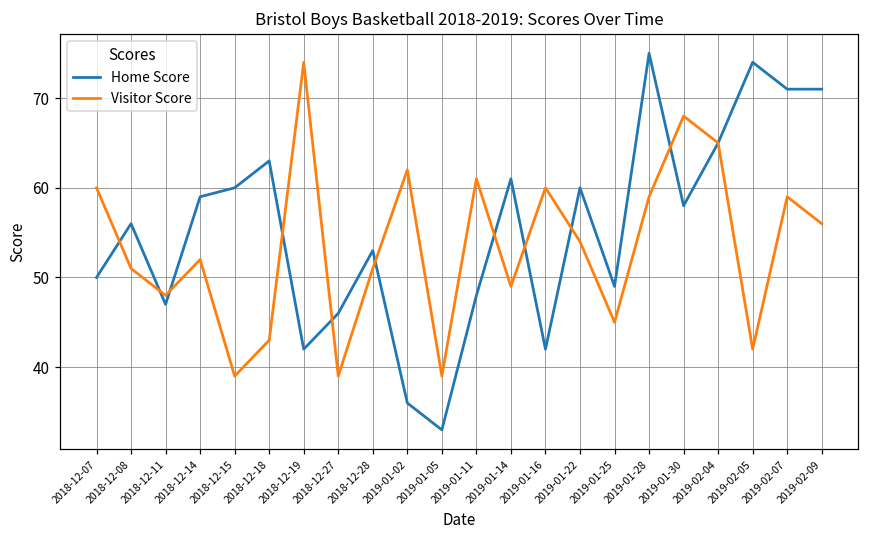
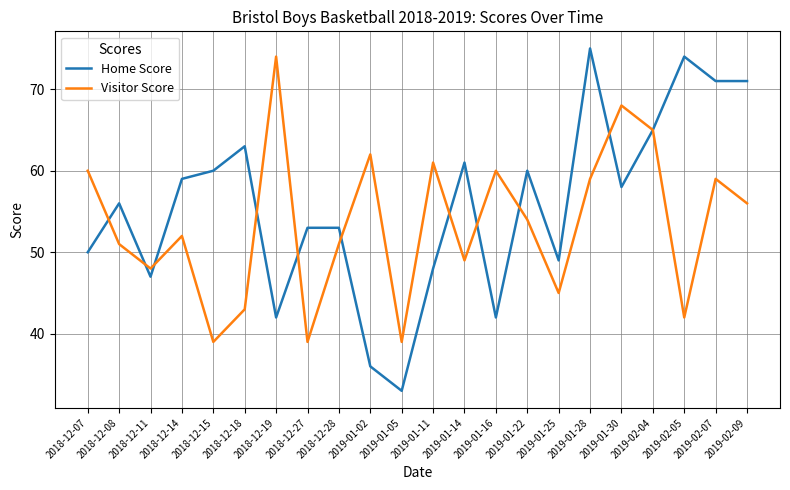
  {
    "Home Score": {
      "2018-12-07": 50,
      "2018-12-08": 56,
      "2018-12-11": 47,
      "2018-12-14": 59,
      "2018-12-15": 60,
      "2018-12-18": 63,
      "2018-12-19": 42,
-     "2018-12-27": 46,
+     "2018-12-27": 53,
      "2018-12-28": 53,
      "2019-01-02": 36,
      "2019-01-05": 33,
      "2019-01-11": 48,
      "2019-01-14": 61,
      "2019-01-16": 42,
      "2019-01-22": 60,
      "2019-01-25": 49,
      "2019-01-28": 75,
      "2019-01-30": 58,
      "2019-02-05": 74,
      "2019-02-07": 71,
      "2019-02-09": 71
    },
    "Visitor Score": {
      "2018-12-07": 60,
      "2018-12-08": 51,
      "2018-12-11": 48,
      "2018-12-14": 52,
      "2018-12-15": 39,
      "2018-12-18": 43,
      "2018-12-19": 74,
      "2018-12-27": 39,
      "2018-12-28": 51,
      "2019-01-02": 62,
      "2019-01-05": 39,
      "2019-01-11": 61,
      "2019-01-14": 49,
      "2019-01-16": 60,
      "2019-01-22": 54,
      "2019-01-25": 45,
      "2019-01-28": 59,
      "2019-01-30": 68,
      "2019-02-05": 42,
      "2019-02-07": 59,
      "2019-02-09": 56
    }
  }
